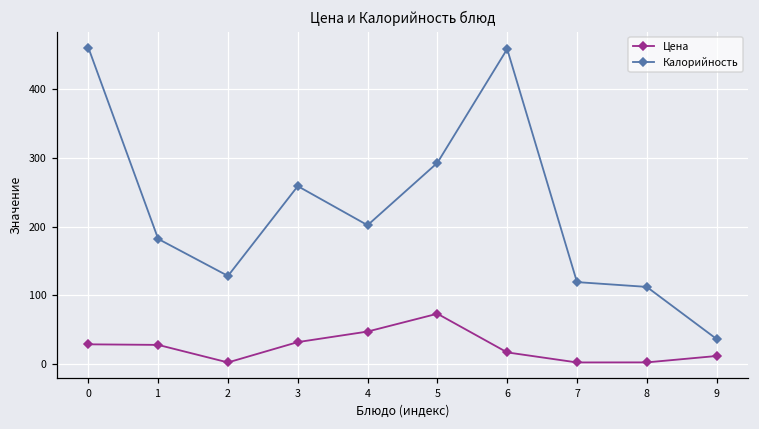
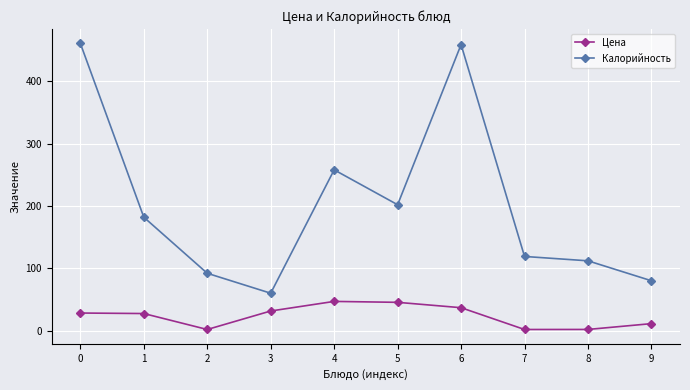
  {
    "Цена": {
      "0": 30,
      "1": 30,
      "2": 0,
      "3": 30,
      "4": 50,
-     "5": 70,
-     "6": 20,
+     "5": 50,
+     "6": 40,
      "7": 0,
      "8": 0,
      "9": 10
    },
    "Калорийность": {
      "0": 460,
      "1": 180,
-     "2": 130,
-     "3": 260,
-     "4": 200,
-     "5": 290,
+     "2": 90,
+     "3": 60,
+     "4": 260,
+     "5": 200,
      "6": 460,
      "7": 120,
      "8": 110,
-     "9": 40
+     "9": 80
    }
  }
